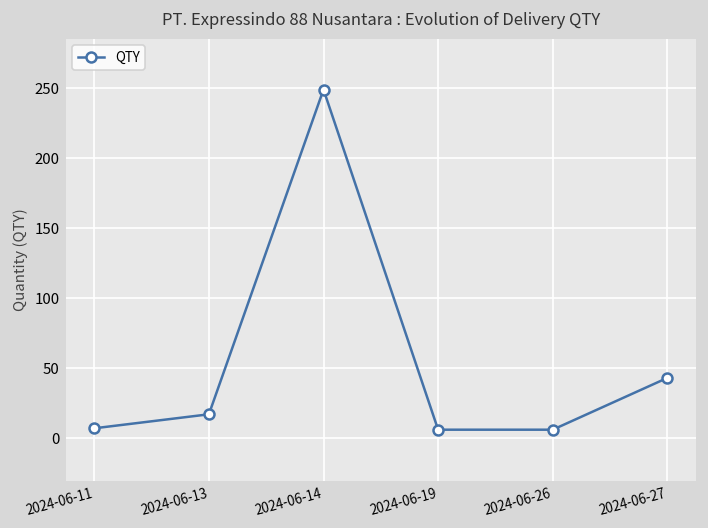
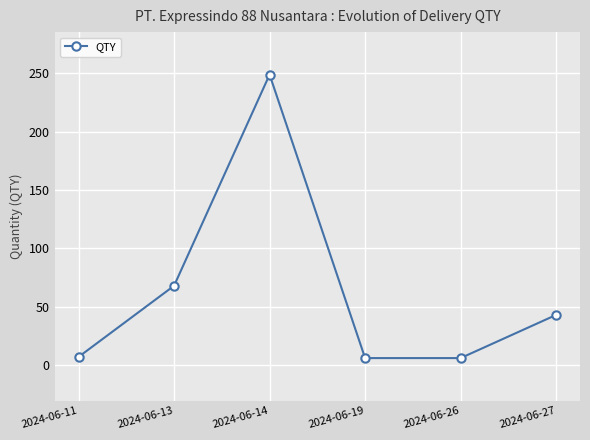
  {
    "2024-06-11": 7,
-   "2024-06-13": 17,
+   "2024-06-13": 68,
    "2024-06-14": 249,
    "2024-06-19": 6,
    "2024-06-26": 6,
    "2024-06-27": 43
  }
